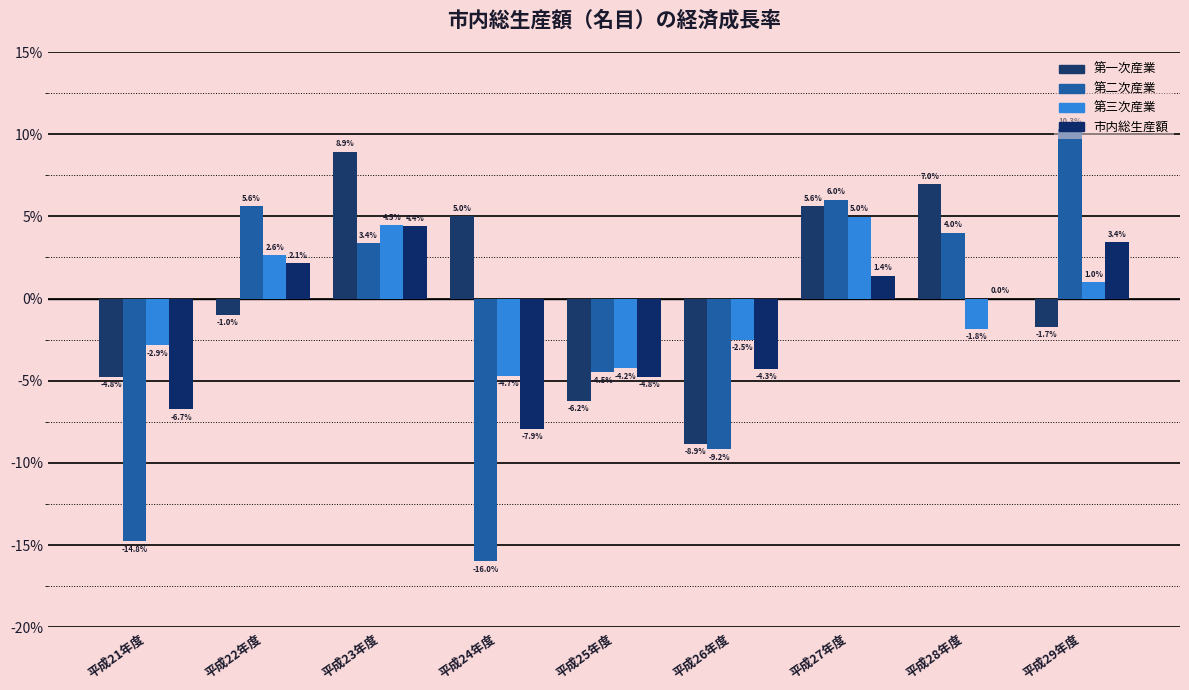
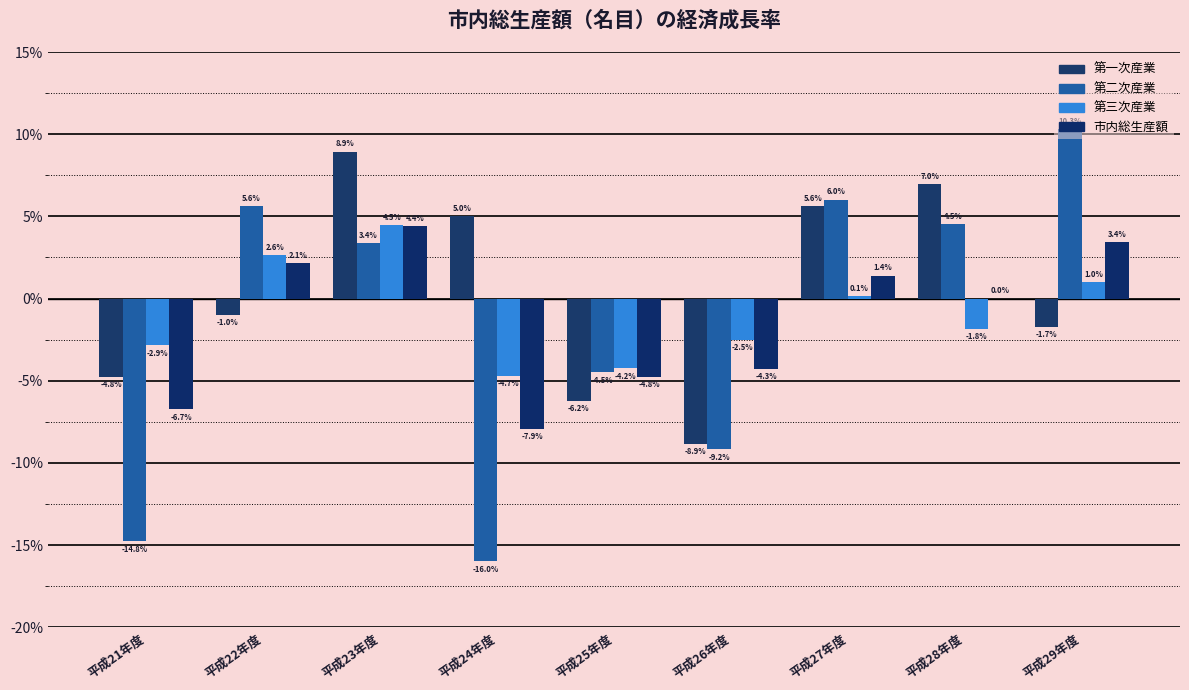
  {
    "第二次産業": {
      "平成21年度": "-14.8%",
      "平成22年度": "5.6%",
      "平成23年度": "3.4%",
      "平成24年度": "-16.0%",
      "平成25年度": "-4.5%",
      "平成26年度": "-9.2%",
      "平成27年度": "6.0%",
-     "平成28年度": "4.0%"
+     "平成28年度": "4.5%"
    },
    "第三次産業": {
      "平成21年度": "-2.9%",
      "平成22年度": "2.6%",
      "平成23年度": "4.5%",
      "平成24年度": "-4.7%",
      "平成25年度": "-4.2%",
      "平成26年度": "-2.5%",
-     "平成27年度": "5.0%",
+     "平成27年度": "0.1%",
      "平成28年度": "-1.8%",
      "平成29年度": "1.0%"
    }
  }
